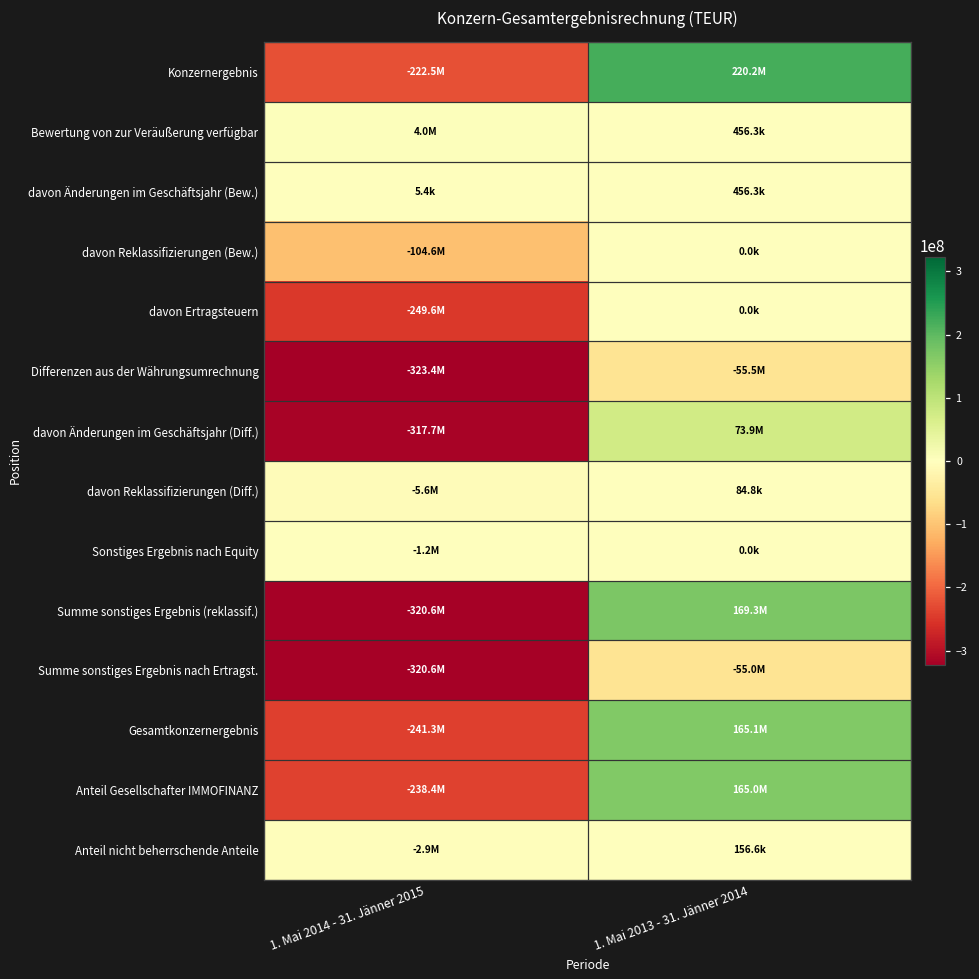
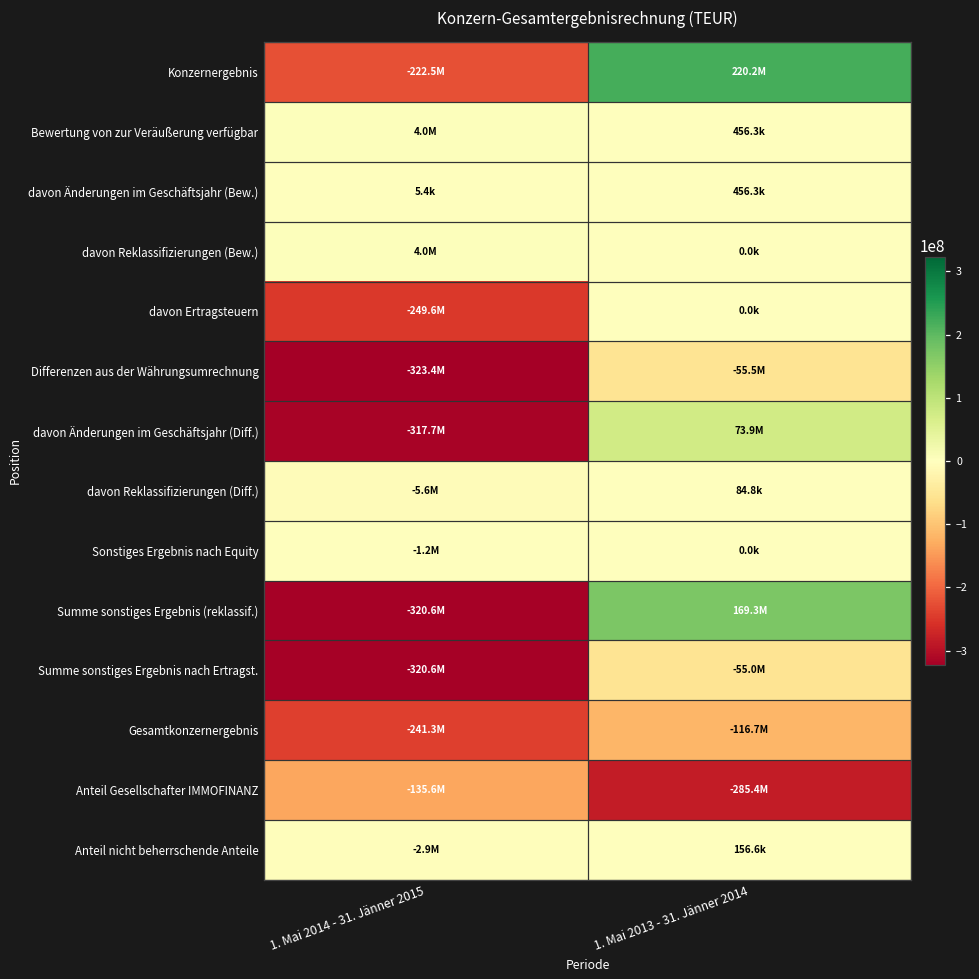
  {
    "Konzernergebnis": {
      "1. Mai 2014 - 31. Jänner 2015": "-222.5M",
      "1. Mai 2013 - 31. Jänner 2014": "220.2M"
    },
    "Bewertung von zur Veräußerung verfügbar": {
      "1. Mai 2014 - 31. Jänner 2015": "4.0M",
      "1. Mai 2013 - 31. Jänner 2014": "456.3k"
    },
    "davon Änderungen im Geschäftsjahr (Bew.)": {
      "1. Mai 2014 - 31. Jänner 2015": "5.4k",
      "1. Mai 2013 - 31. Jänner 2014": "456.3k"
    },
    "davon Reklassifizierungen (Bew.)": {
-     "1. Mai 2014 - 31. Jänner 2015": "-104.6M",
+     "1. Mai 2014 - 31. Jänner 2015": "4.0M",
      "1. Mai 2013 - 31. Jänner 2014": "0.0k"
    },
    "davon Ertragsteuern": {
      "1. Mai 2014 - 31. Jänner 2015": "-249.6M",
      "1. Mai 2013 - 31. Jänner 2014": "0.0k"
    },
    "Differenzen aus der Währungsumrechnung": {
      "1. Mai 2014 - 31. Jänner 2015": "-323.4M",
      "1. Mai 2013 - 31. Jänner 2014": "-55.5M"
    },
    "davon Änderungen im Geschäftsjahr (Diff.)": {
      "1. Mai 2014 - 31. Jänner 2015": "-317.7M",
      "1. Mai 2013 - 31. Jänner 2014": "73.9M"
    },
    "davon Reklassifizierungen (Diff.)": {
      "1. Mai 2014 - 31. Jänner 2015": "-5.6M",
      "1. Mai 2013 - 31. Jänner 2014": "84.8k"
    },
    "Sonstiges Ergebnis nach Equity": {
      "1. Mai 2014 - 31. Jänner 2015": "-1.2M",
      "1. Mai 2013 - 31. Jänner 2014": "0.0k"
    },
    "Summe sonstiges Ergebnis (reklassif.)": {
      "1. Mai 2014 - 31. Jänner 2015": "-320.6M",
      "1. Mai 2013 - 31. Jänner 2014": "169.3M"
    },
    "Summe sonstiges Ergebnis nach Ertragst.": {
      "1. Mai 2014 - 31. Jänner 2015": "-320.6M",
      "1. Mai 2013 - 31. Jänner 2014": "-55.0M"
    },
    "Gesamtkonzernergebnis": {
      "1. Mai 2014 - 31. Jänner 2015": "-241.3M",
-     "1. Mai 2013 - 31. Jänner 2014": "165.1M"
+     "1. Mai 2013 - 31. Jänner 2014": "-116.7M"
    },
    "Anteil Gesellschafter IMMOFINANZ": {
-     "1. Mai 2014 - 31. Jänner 2015": "-238.4M",
-     "1. Mai 2013 - 31. Jänner 2014": "165.0M"
+     "1. Mai 2014 - 31. Jänner 2015": "-135.6M",
+     "1. Mai 2013 - 31. Jänner 2014": "-285.4M"
    },
    "Anteil nicht beherrschende Anteile": {
      "1. Mai 2014 - 31. Jänner 2015": "-2.9M",
      "1. Mai 2013 - 31. Jänner 2014": "156.6k"
    }
  }
